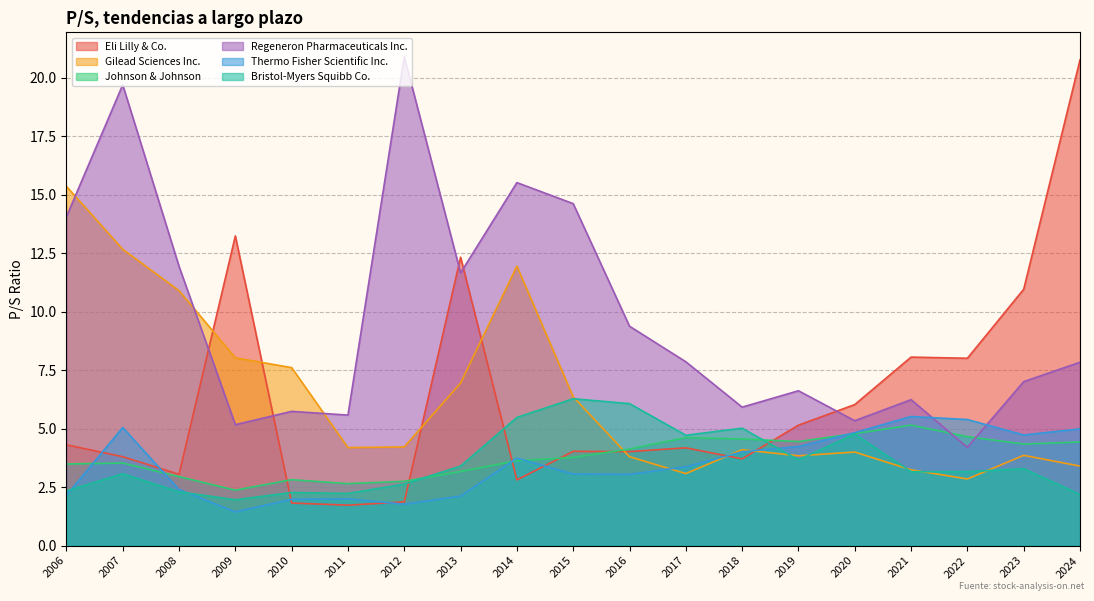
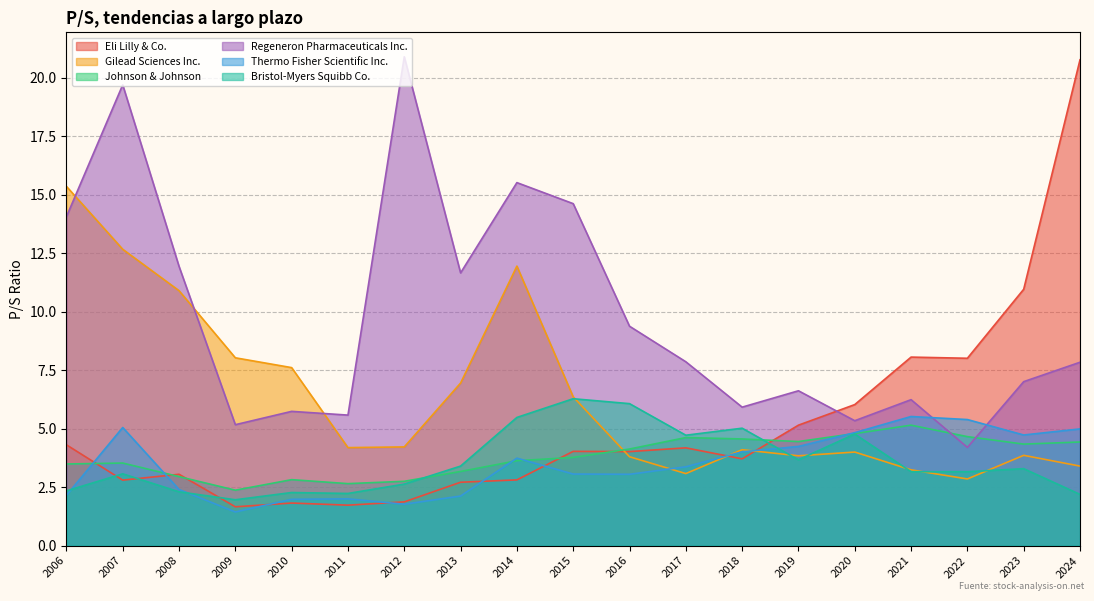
  {
    "Eli Lilly & Co.": {
      "2006": 4.3,
-     "2007": 3.8,
-     "2009": 13.2,
+     "2007": 2.8,
+     "2009": 1.7,
      "2010": 1.8,
      "2011": 1.7,
-     "2013": 12.3,
+     "2013": 2.7,
      "2014": 2.8,
      "2015": 4.0,
      "2016": 4.0,
      "2017": 4.2,
      "2018": 3.7,
      "2019": 5.2,
      "2020": 6.0,
      "2021": 8.1,
      "2022": 8.0,
      "2023": 11.0,
      "2024": 20.8
    },
    "Gilead Sciences Inc.": {
      "2006": 15.4,
      "2007": 12.7,
      "2008": 10.9,
      "2009": 8.0,
      "2010": 7.6,
      "2011": 4.2,
      "2012": 4.2,
      "2013": 7.0,
      "2014": 12.0,
      "2016": 3.8,
      "2017": 3.1,
      "2019": 3.8,
      "2020": 4.0,
      "2022": 2.9,
      "2023": 3.9,
      "2024": 3.4
    },
    "Regeneron Pharmaceuticals Inc.": {
      "2006": 14.1,
      "2008": 11.9,
      "2009": 5.2,
      "2010": 5.7,
      "2011": 5.6,
      "2013": 11.7,
      "2014": 15.5,
      "2015": 14.6,
      "2016": 9.4,
      "2017": 7.9,
      "2018": 5.9,
      "2019": 6.6,
      "2020": 5.3,
      "2021": 6.2,
      "2022": 4.2,
      "2023": 7.0,
      "2024": 7.8
    },
    "Thermo Fisher Scientific Inc.": {
      "2006": 2.2,
      "2007": 5.1,
      "2009": 1.4,
      "2010": 2.0,
      "2011": 2.0,
      "2013": 2.1,
      "2014": 3.7,
      "2015": 3.1,
      "2016": 3.1,
      "2017": 3.4,
      "2019": 4.2,
      "2021": 5.5,
      "2022": 5.4,
      "2023": 4.7,
      "2024": 5.0
    }
  }
